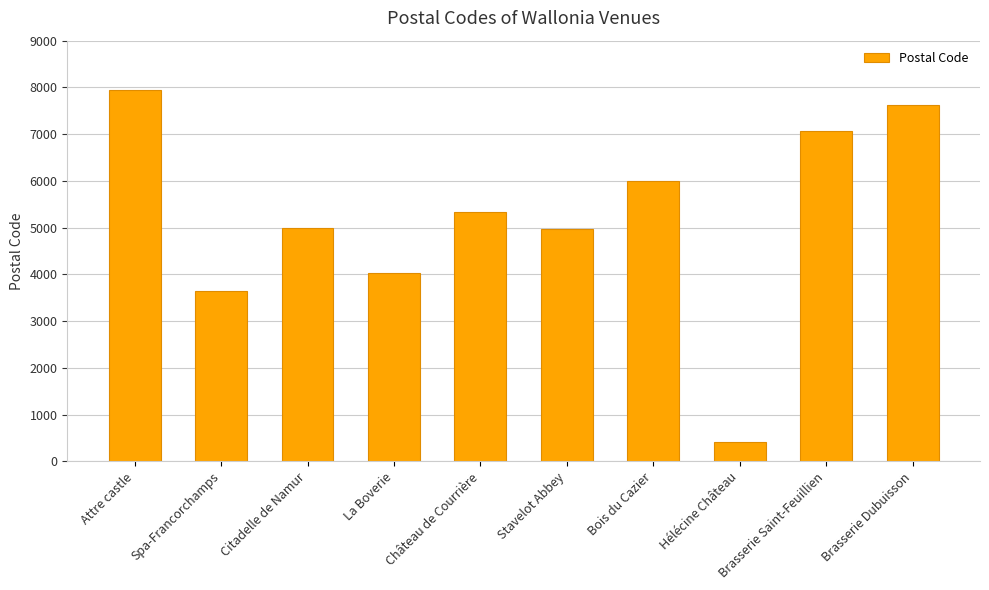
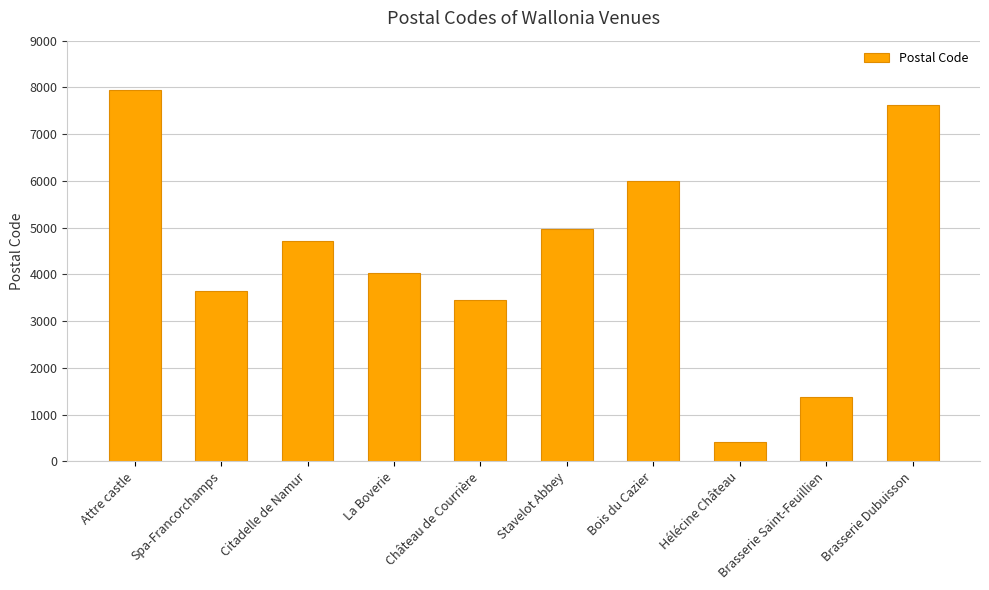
  {
    "Attre castle": 7900,
    "Spa-Francorchamps": 3700,
-   "Citadelle de Namur": 5000,
+   "Citadelle de Namur": 4700,
    "La Boverie": 4000,
-   "Château de Courrière": 5300,
+   "Château de Courrière": 3500,
    "Stavelot Abbey": 5000,
    "Bois du Cazier": 6000,
    "Hélécine Château": 400,
-   "Brasserie Saint-Feuillien": 7100,
+   "Brasserie Saint-Feuillien": 1400,
    "Brasserie Dubuisson": 7600
  }
